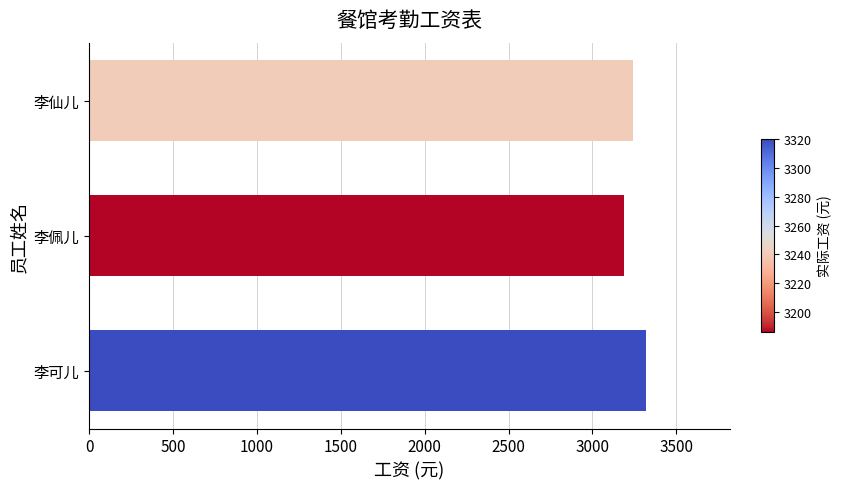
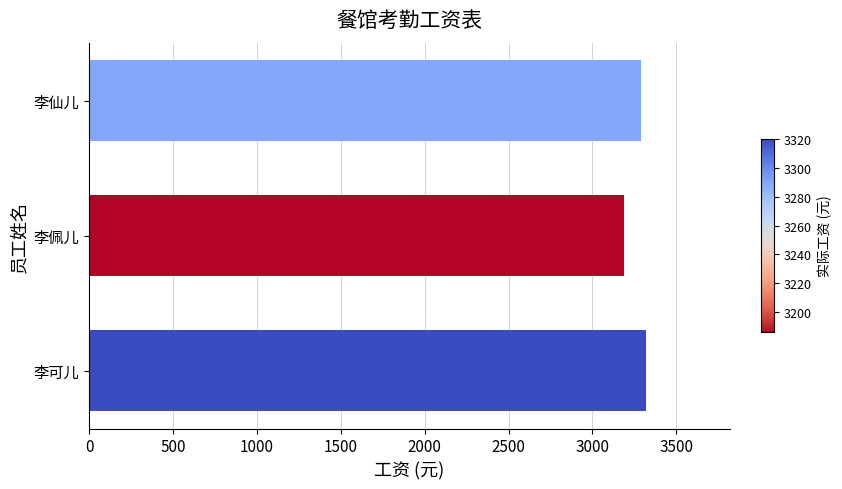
  {
-   "李仙儿": 3240,
+   "李仙儿": 3290,
    "李佩儿": 3190,
    "李可儿": 3320
  }
